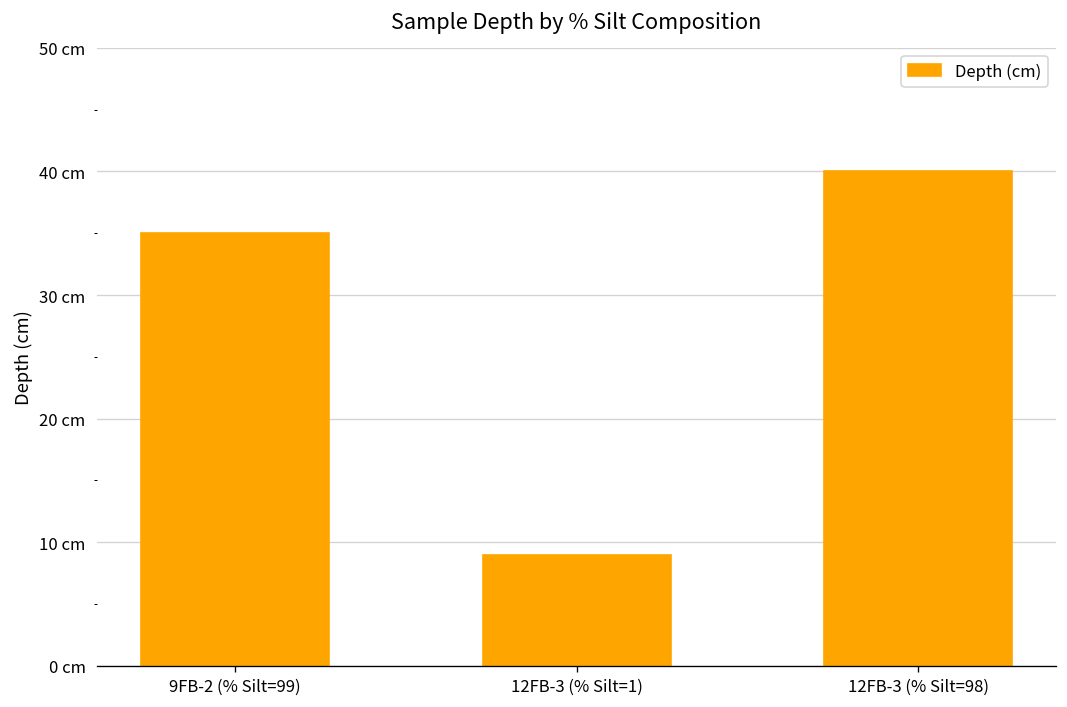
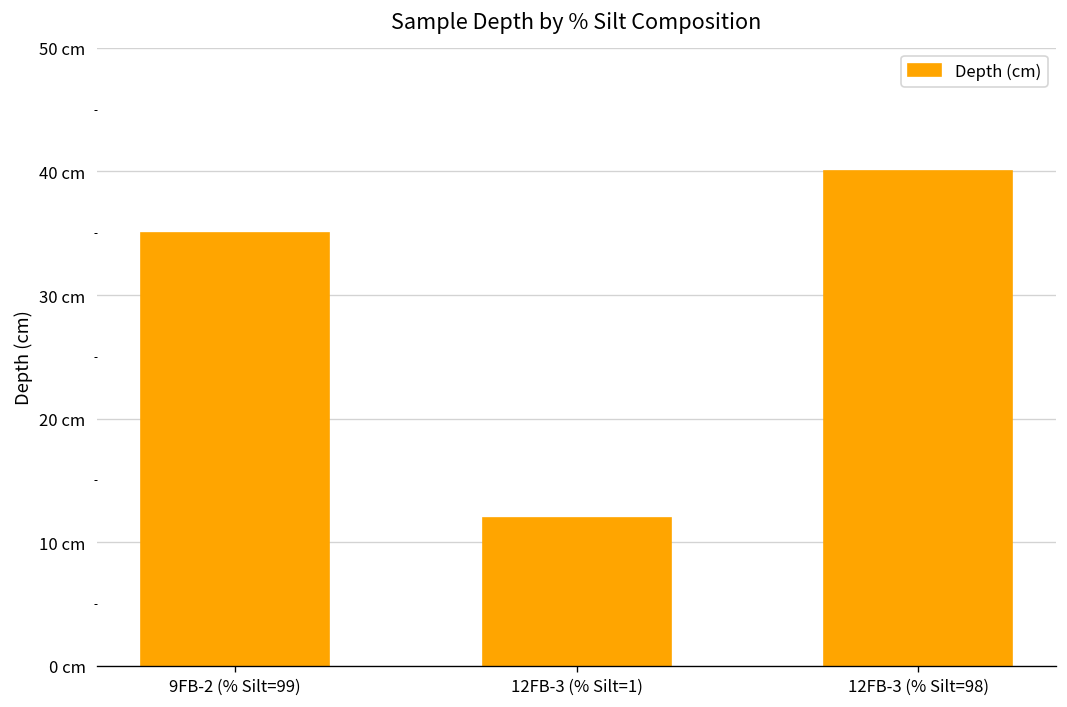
  {
    "9FB-2 (% Silt=99)": "35 cm",
-   "12FB-3 (% Silt=1)": "9 cm",
+   "12FB-3 (% Silt=1)": "12 cm",
    "12FB-3 (% Silt=98)": "40 cm"
  }
